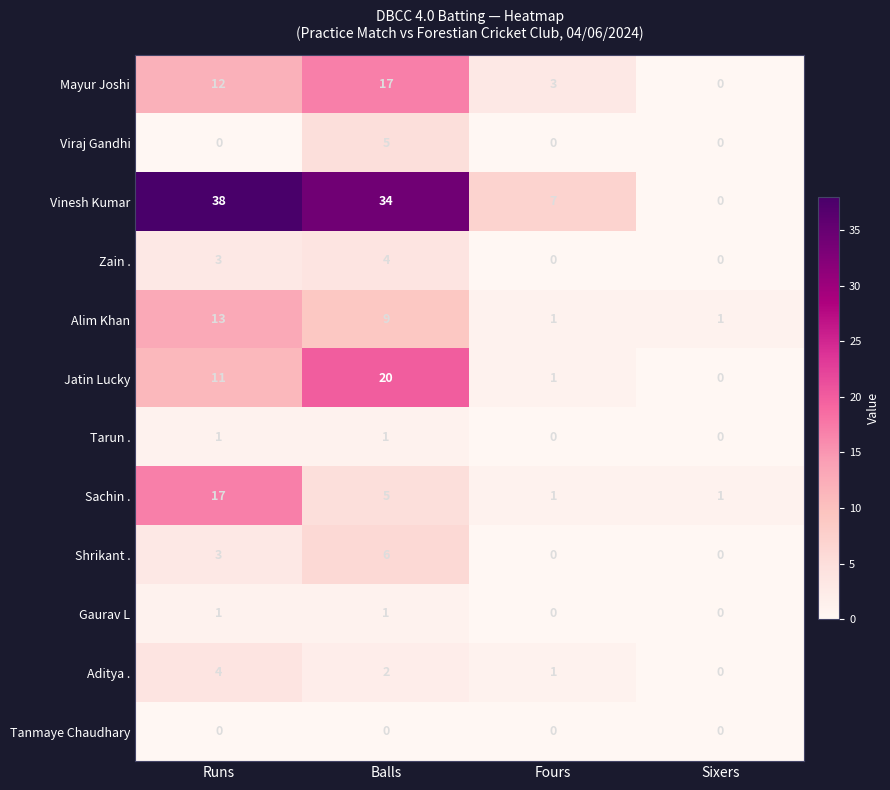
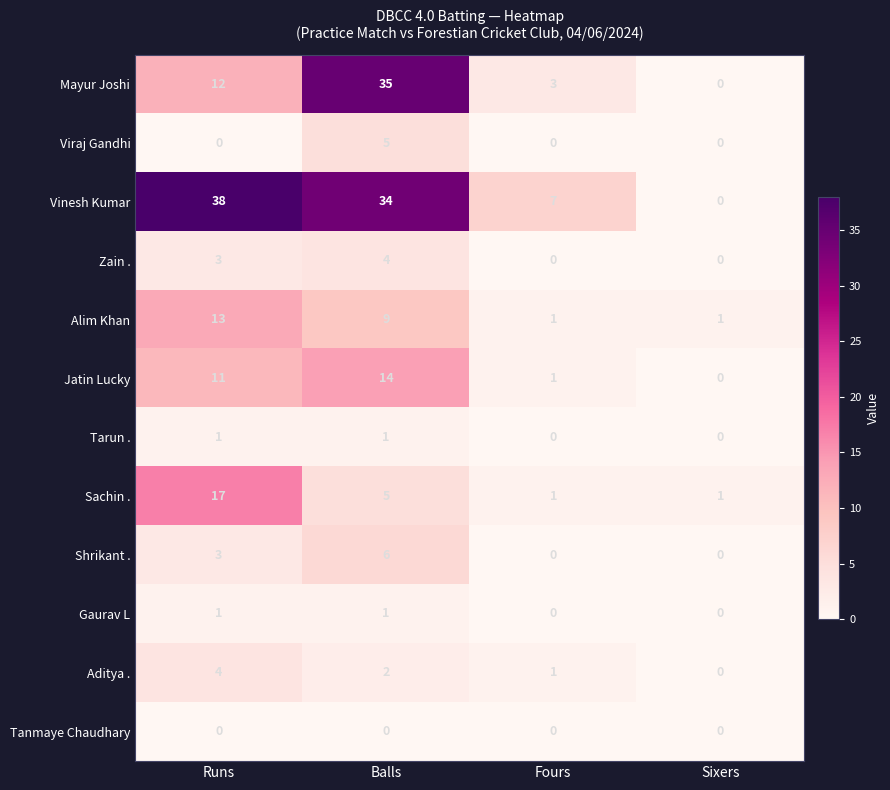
  {
    "Mayur Joshi": {
-     "Balls": 17
+     "Balls": 35
    },
    "Vinesh Kumar": {
      "Runs": 38,
      "Balls": 34
    },
    "Alim Khan": {
      "Runs": 13
    },
    "Jatin Lucky": {
-     "Balls": 20
+     "Balls": 14
    },
    "Sachin .": {
      "Runs": 17
    }
  }
